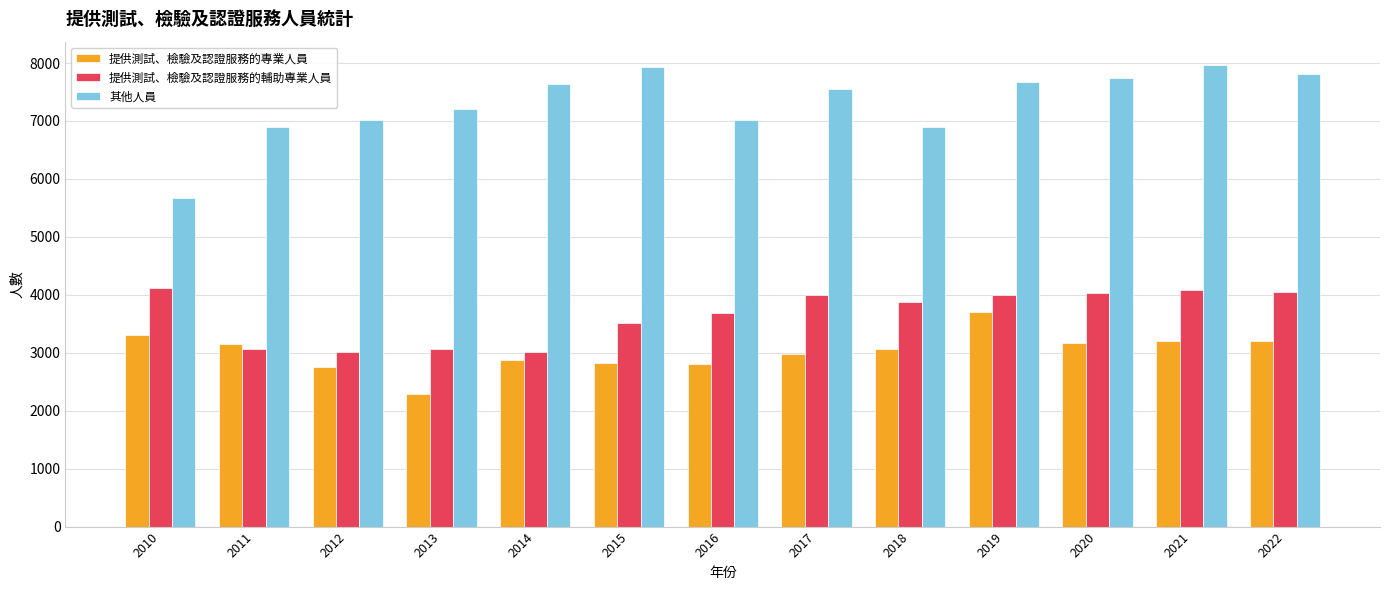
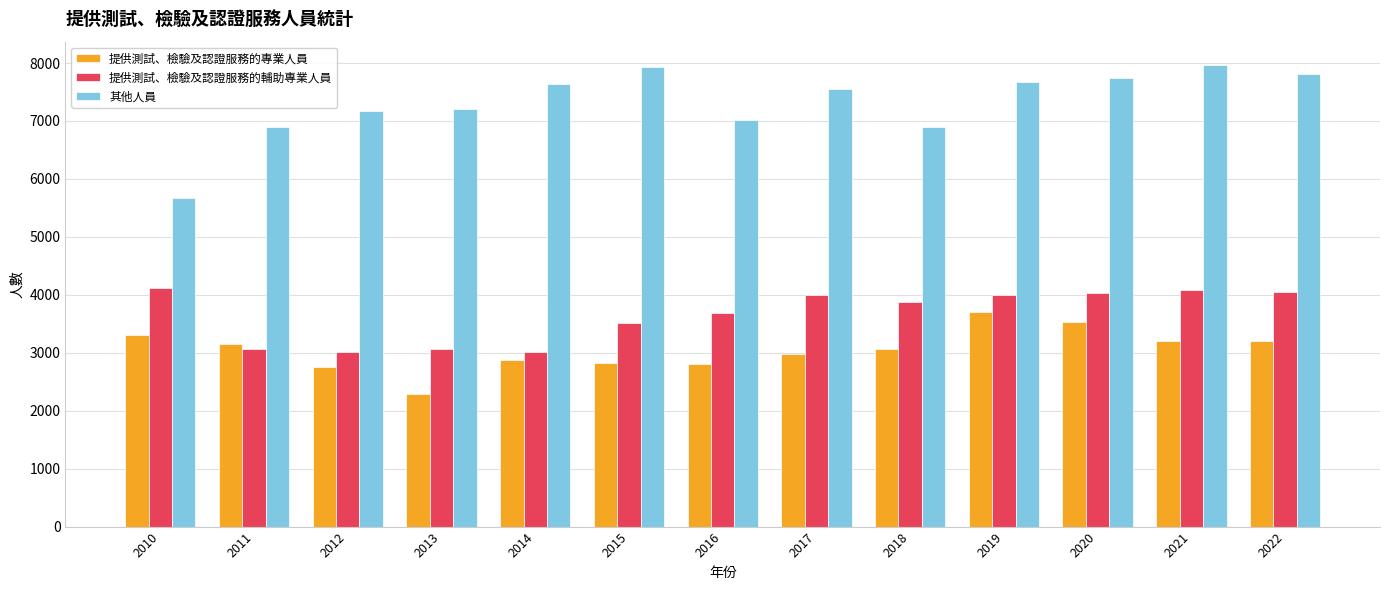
  {
    "提供測試、檢驗及認證服務的專業人員": {
      "2010": 3300,
      "2011": 3200,
      "2012": 2800,
      "2013": 2300,
      "2014": 2900,
      "2015": 2800,
      "2016": 2800,
      "2017": 3000,
      "2018": 3100,
      "2019": 3700,
-     "2020": 3200,
+     "2020": 3500,
      "2021": 3200,
      "2022": 3200
    },
    "提供測試、檢驗及認證服務的輔助專業人員": {
      "2010": 4100,
      "2011": 3100,
      "2012": 3000,
      "2013": 3100,
      "2014": 3000,
      "2015": 3500,
      "2016": 3700,
      "2017": 4000,
      "2018": 3900,
      "2019": 4000,
      "2020": 4000,
      "2021": 4100,
      "2022": 4100
    },
    "其他人員": {
      "2010": 5700,
      "2011": 6900,
-     "2012": 7000,
+     "2012": 7200,
      "2013": 7200,
      "2014": 7600,
      "2015": 7900,
      "2016": 7000,
      "2017": 7600,
      "2018": 6900,
      "2019": 7700,
      "2020": 7700,
      "2021": 8000,
      "2022": 7800
    }
  }
